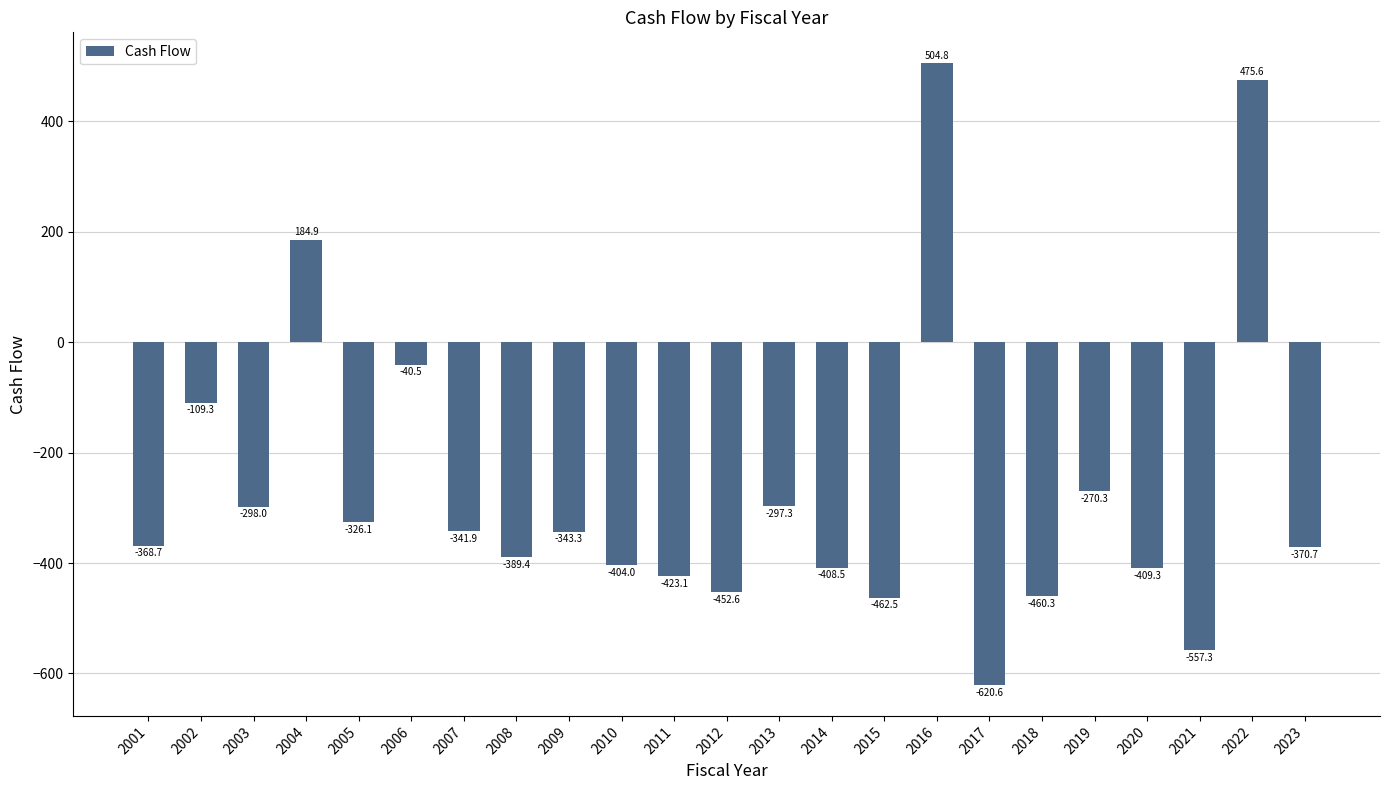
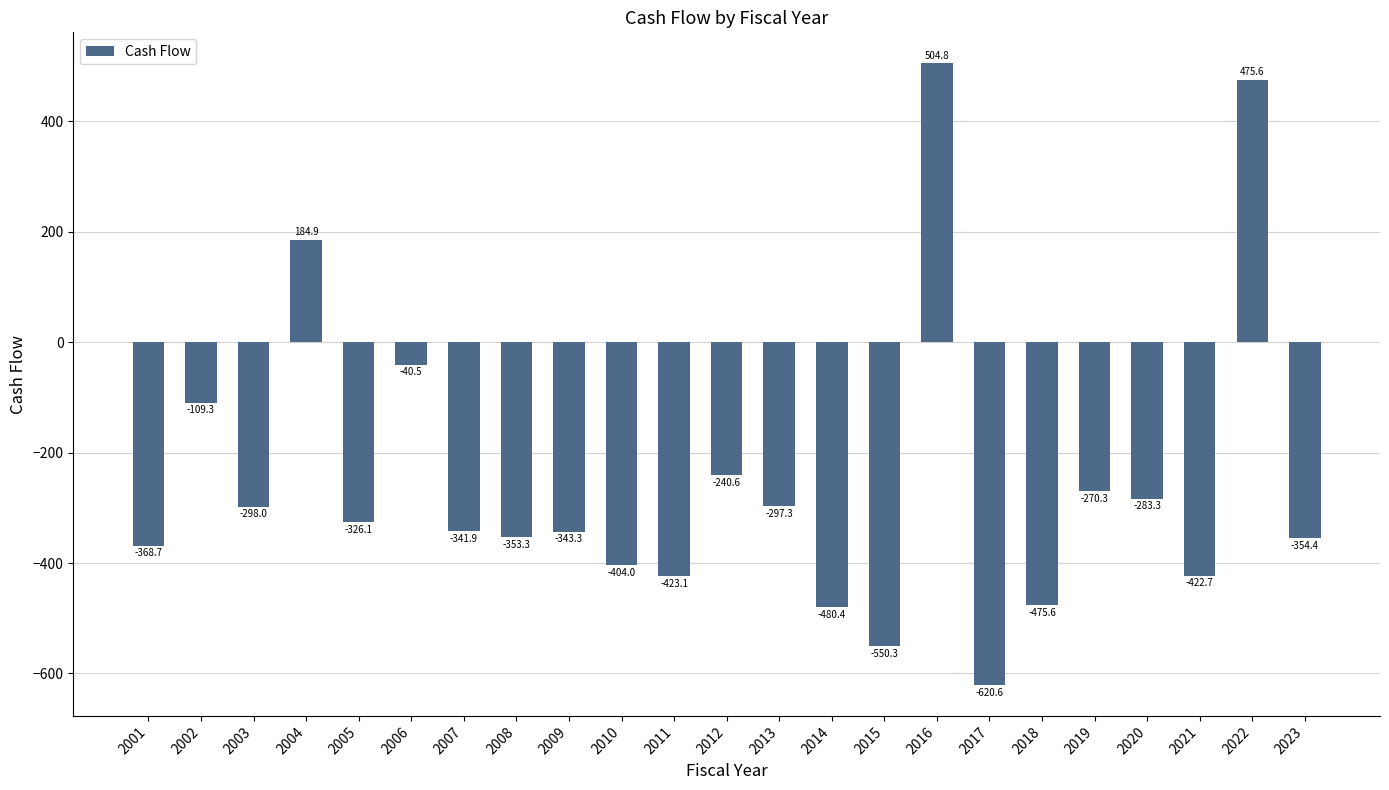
  {
    "2001": -368.7,
    "2002": -109.3,
    "2003": -298.0,
    "2004": 184.9,
    "2005": -326.1,
    "2006": -40.5,
    "2007": -341.9,
-   "2008": -389.4,
+   "2008": -353.3,
    "2009": -343.3,
    "2010": -404.0,
    "2011": -423.1,
-   "2012": -452.6,
+   "2012": -240.6,
    "2013": -297.3,
-   "2014": -408.5,
-   "2015": -462.5,
+   "2014": -480.4,
+   "2015": -550.3,
    "2016": 504.8,
    "2017": -620.6,
-   "2018": -460.3,
+   "2018": -475.6,
    "2019": -270.3,
-   "2020": -409.3,
-   "2021": -557.3,
+   "2020": -283.3,
+   "2021": -422.7,
    "2022": 475.6,
-   "2023": -370.7
+   "2023": -354.4
  }
